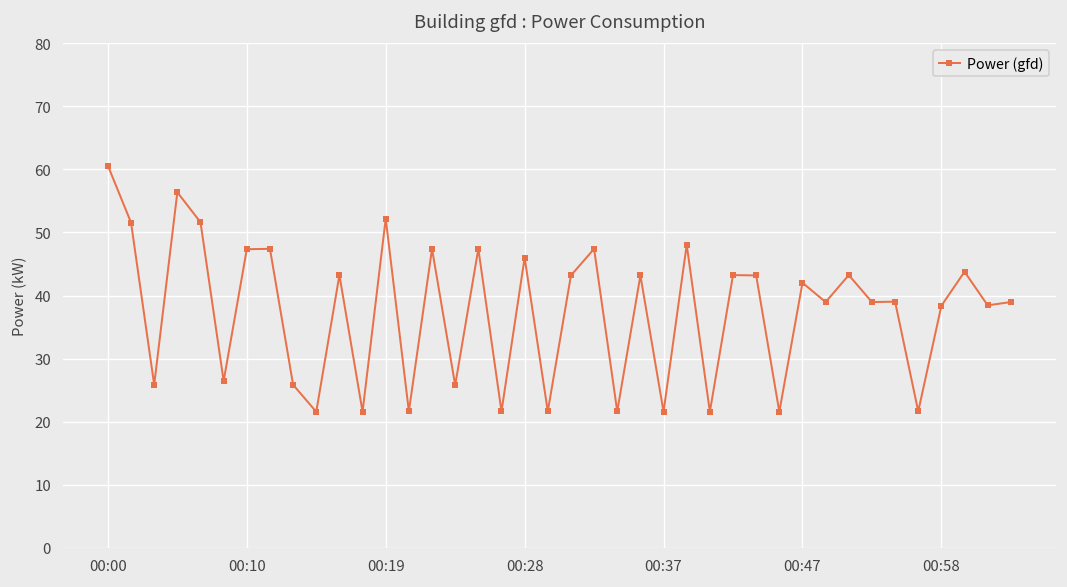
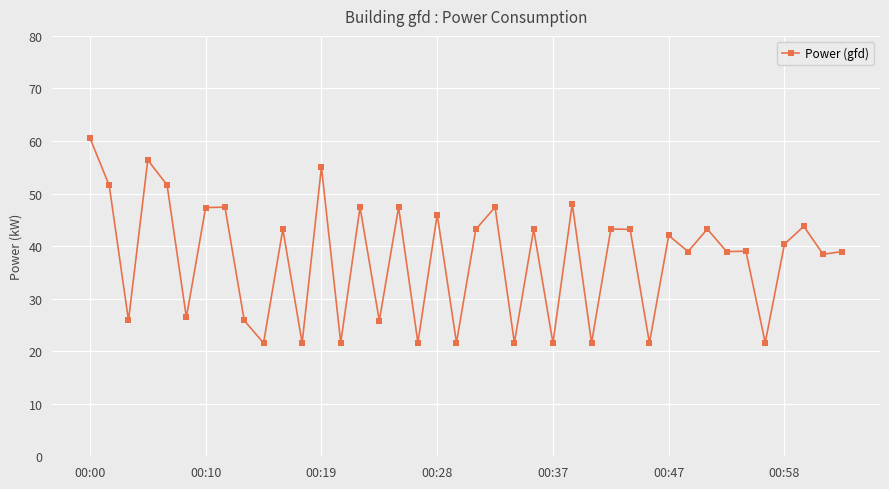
  {
    "00:00": 61,
    "00:10": 47,
-   "00:19": 52,
+   "00:19": 55,
    "00:28": 46,
    "00:37": 22,
    "00:47": 42,
-   "00:58": 38
+   "00:58": 40
  }
